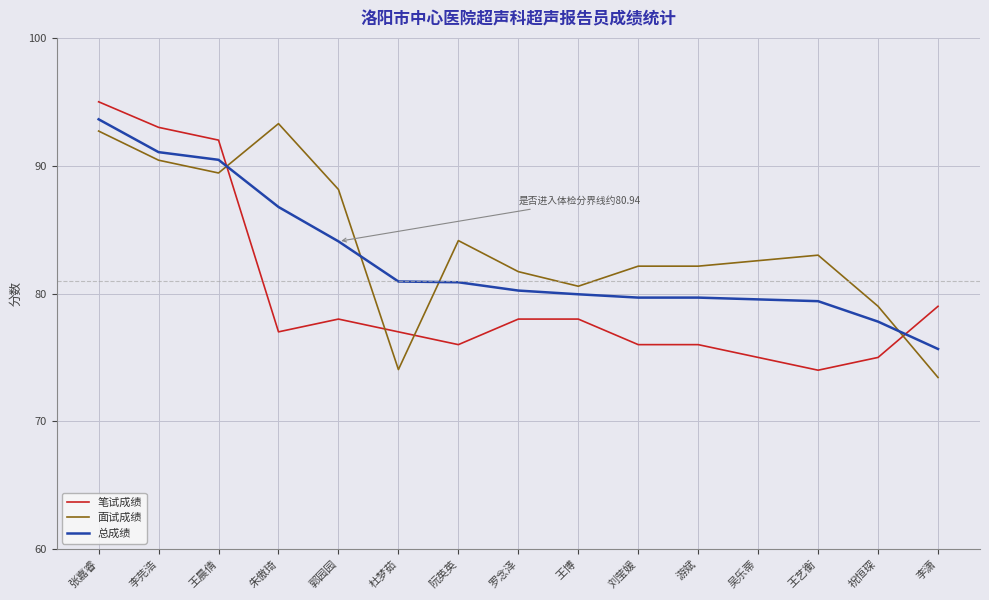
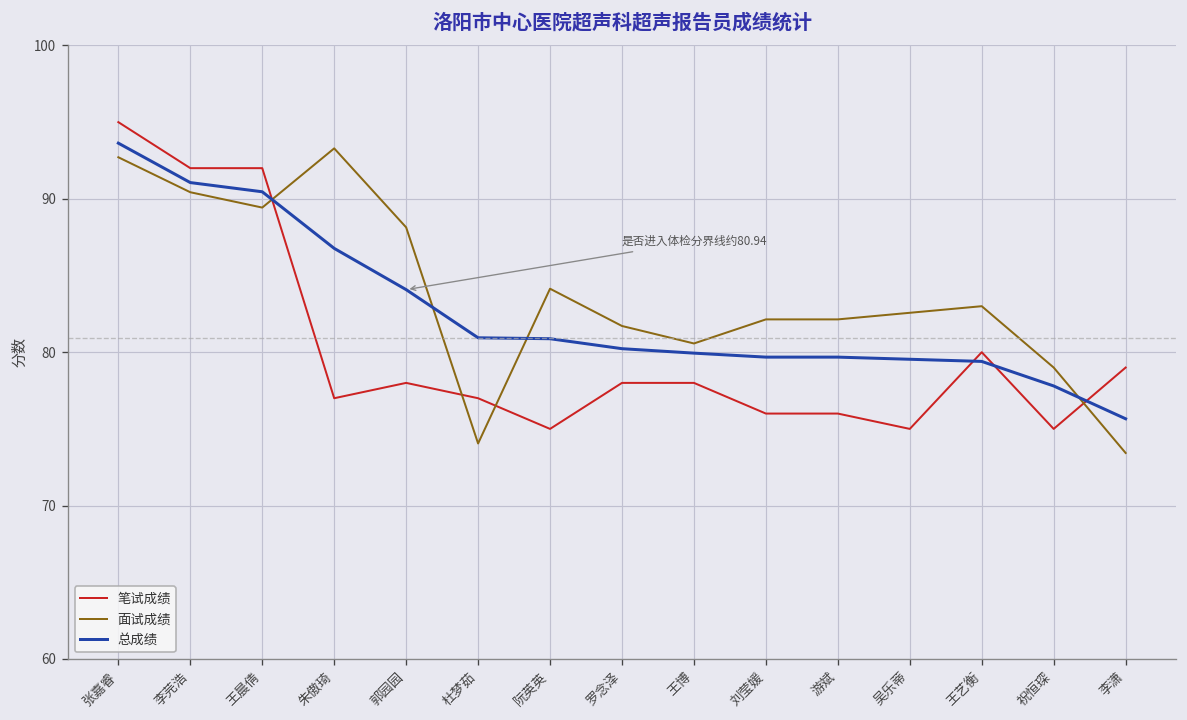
  {
    "笔试成绩": {
      "张嘉睿": 95,
-     "李芫浩": 93,
+     "李芫浩": 92,
      "王晨倩": 92,
      "朱傲琦": 77,
      "郭园园": 78,
      "杜梦茹": 77,
-     "阮英英": 76,
+     "阮英英": 75,
      "罗念泽": 78,
      "王博": 78,
      "刘莹媛": 76,
      "游斌": 76,
      "吴乐蒂": 75,
-     "王艺衡": 74,
+     "王艺衡": 80,
      "祝恒琛": 75,
      "李潇": 79
    },
    "面试成绩": {
      "张嘉睿": 92.7,
      "李芫浩": 90.4,
      "王晨倩": 89.4,
      "朱傲琦": 93.3,
      "郭园园": 88,
      "杜梦茹": 74,
      "阮英英": 84,
      "罗念泽": 81.7,
      "王博": 80.6,
      "刘莹媛": 82,
      "游斌": 82,
      "吴乐蒂": 82.6,
      "王艺衡": 83,
      "祝恒琛": 79,
      "李潇": 73.4
    },
    "总成绩": {
      "张嘉睿": 93.6,
      "李芫浩": 91,
      "王晨倩": 90.5,
      "朱傲琦": 86.8,
      "郭园园": 84,
      "杜梦茹": 81,
      "阮英英": 81,
      "罗念泽": 80.2,
      "王博": 80,
      "刘莹媛": 79.7,
      "游斌": 79.7,
      "吴乐蒂": 79.5,
      "王艺衡": 79.4,
      "祝恒琛": 77.8,
      "李潇": 75.7
    }
  }
